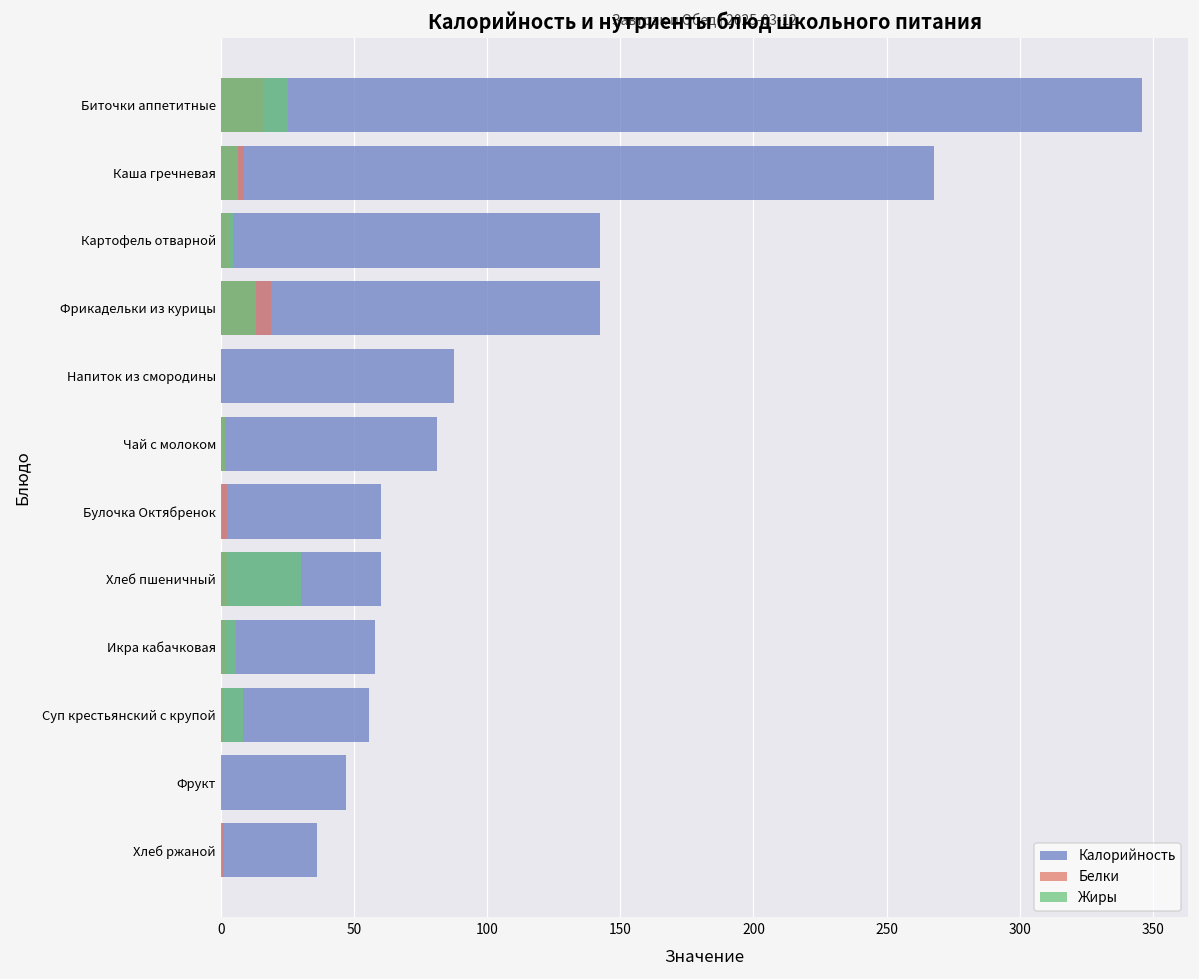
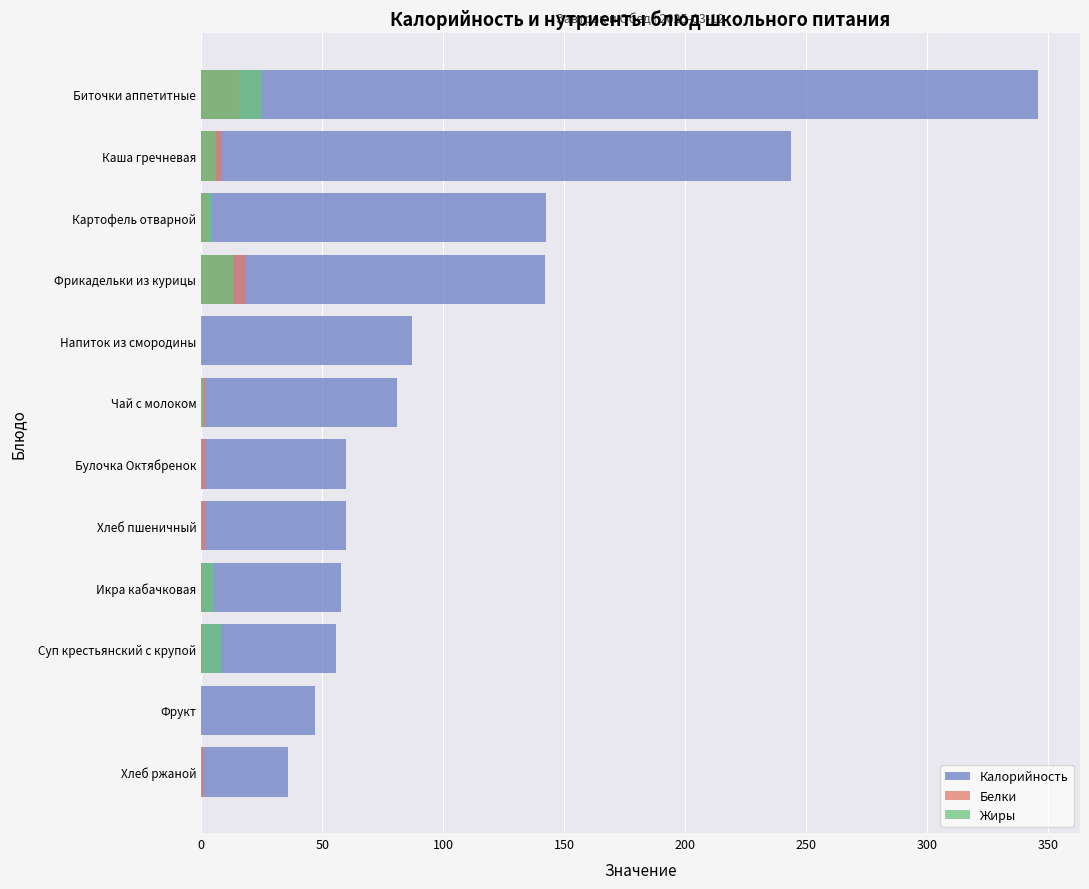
  {
    "Калорийность": {
      "Биточки аппетитные": 346,
-     "Каша гречневая": 268,
+     "Каша гречневая": 244,
      "Картофель отварной": 142,
      "Фрикадельки из курицы": 142,
      "Напиток из смородины": 87,
      "Чай с молоком": 81,
      "Булочка Октябренок": 60,
      "Хлеб пшеничный": 60,
      "Икра кабачковая": 58,
      "Суп крестьянский с крупой": 56,
      "Фрукт": 47,
      "Хлеб ржаной": 36
    },
    "Жиры": {
      "Напиток из смородины": 0,
-     "Хлеб пшеничный": 30
+     "Хлеб пшеничный": 0
    }
  }
